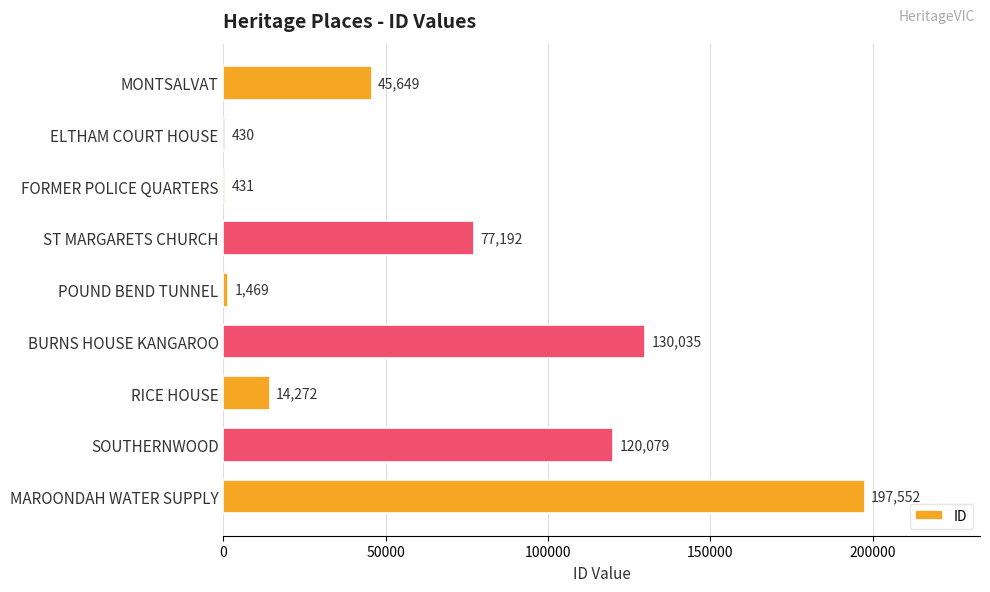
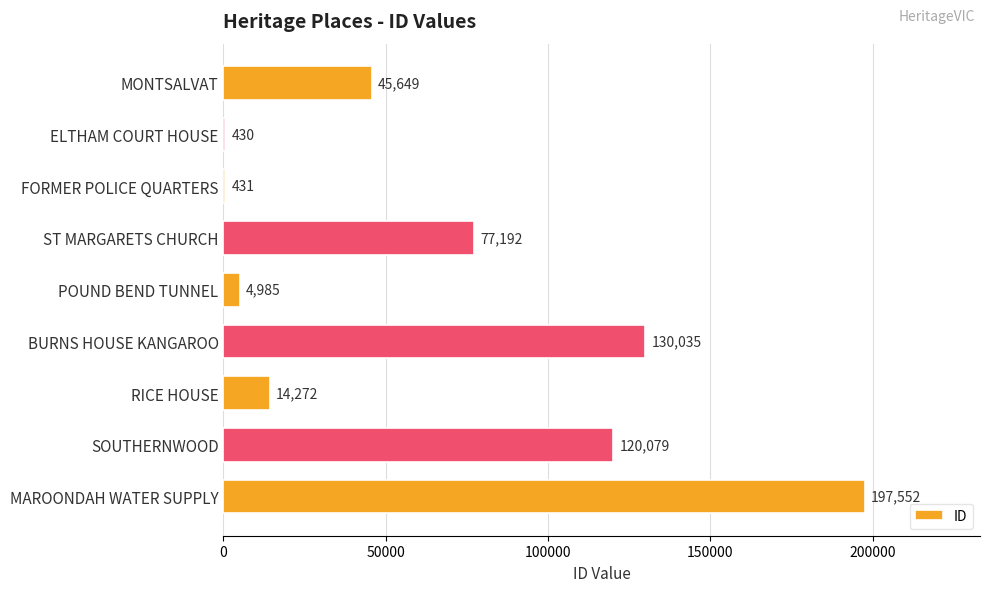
  {
    "MONTSALVAT": "45,649",
    "ELTHAM COURT HOUSE": "430",
    "FORMER POLICE QUARTERS": "431",
    "ST MARGARETS CHURCH": "77,192",
-   "POUND BEND TUNNEL": "1,469",
+   "POUND BEND TUNNEL": "4,985",
    "BURNS HOUSE KANGAROO": "130,035",
    "RICE HOUSE": "14,272",
    "SOUTHERNWOOD": "120,079",
    "MAROONDAH WATER SUPPLY": "197,552"
  }
